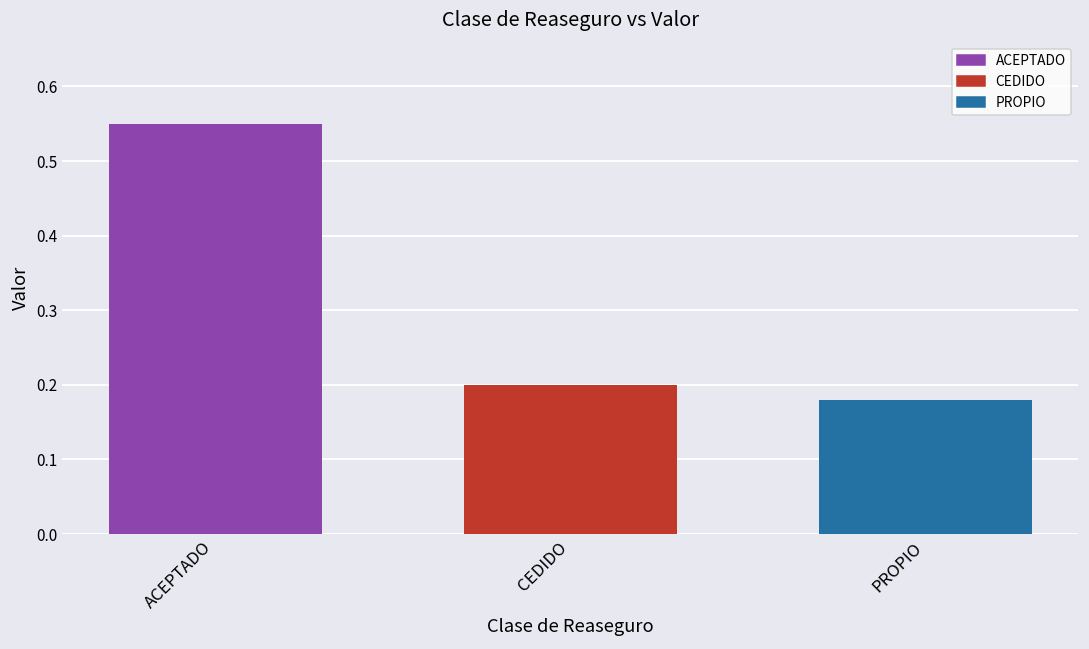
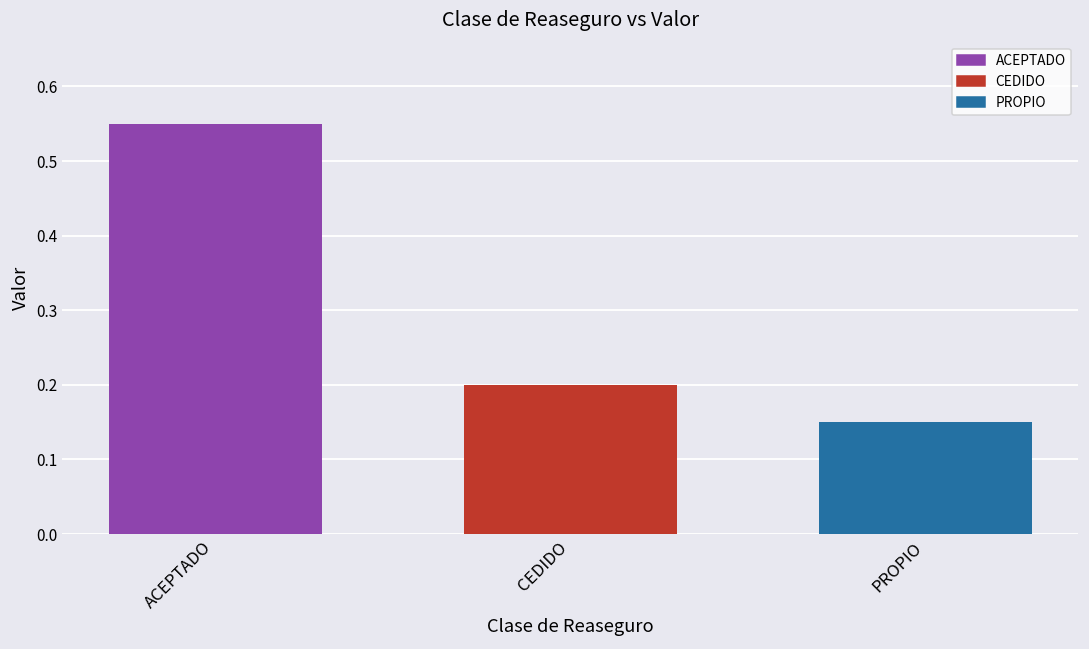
  {
    "ACEPTADO": 0.55,
    "CEDIDO": 0.20,
-   "PROPIO": 0.18
+   "PROPIO": 0.15
  }
